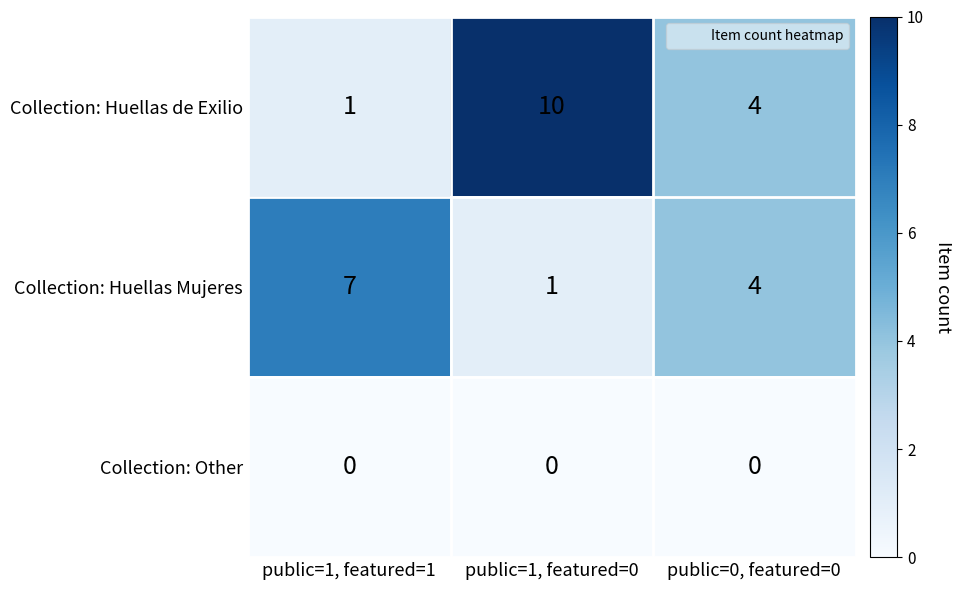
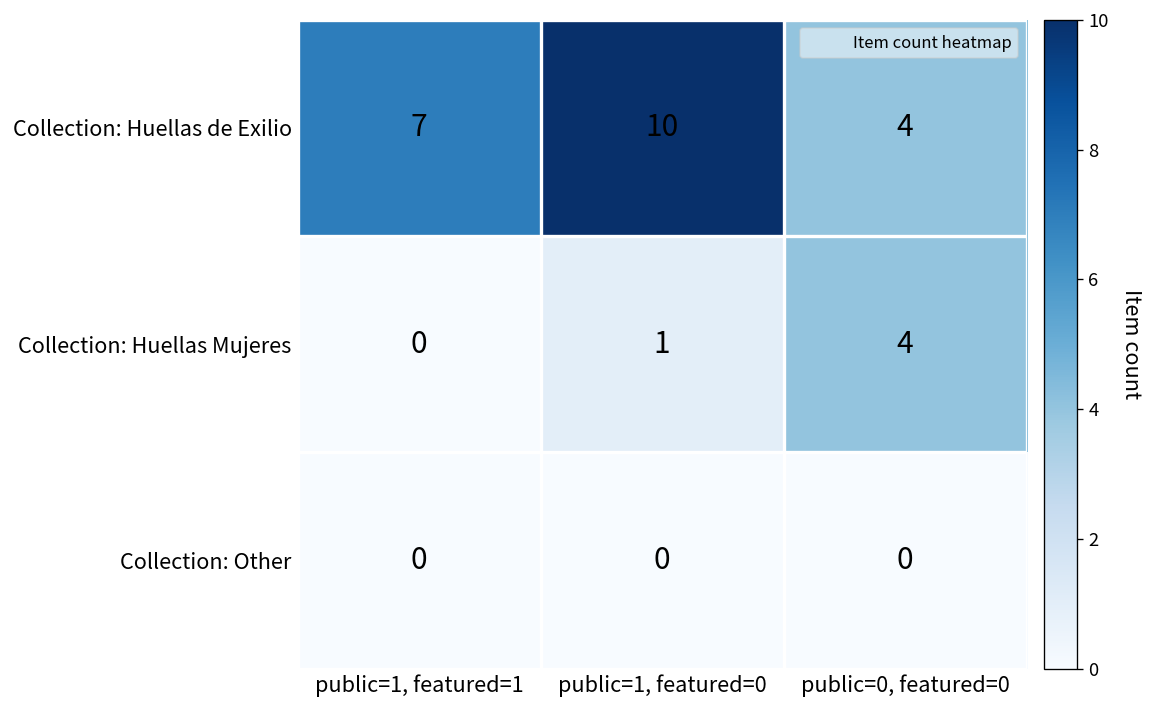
  {
    "Collection: Huellas de Exilio": {
-     "public=1, featured=1": 1,
+     "public=1, featured=1": 7,
      "public=1, featured=0": 10,
      "public=0, featured=0": 4
    },
    "Collection: Huellas Mujeres": {
-     "public=1, featured=1": 7,
+     "public=1, featured=1": 0,
      "public=1, featured=0": 1,
      "public=0, featured=0": 4
    },
    "Collection: Other": {
      "public=1, featured=1": 0,
      "public=1, featured=0": 0,
      "public=0, featured=0": 0
    }
  }
